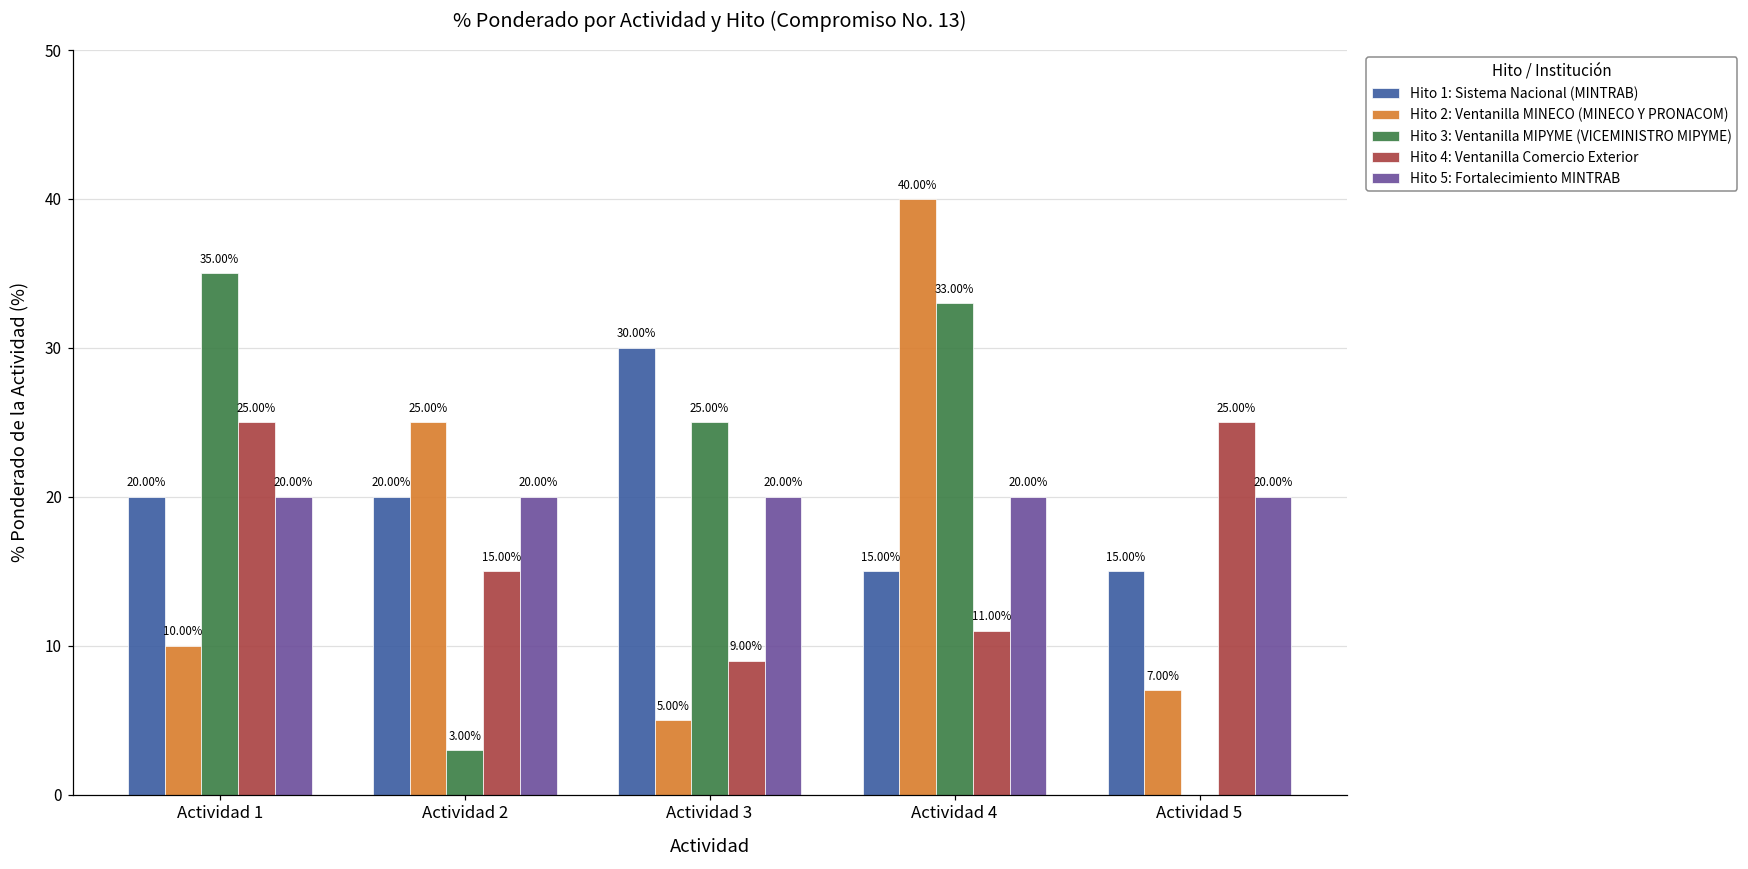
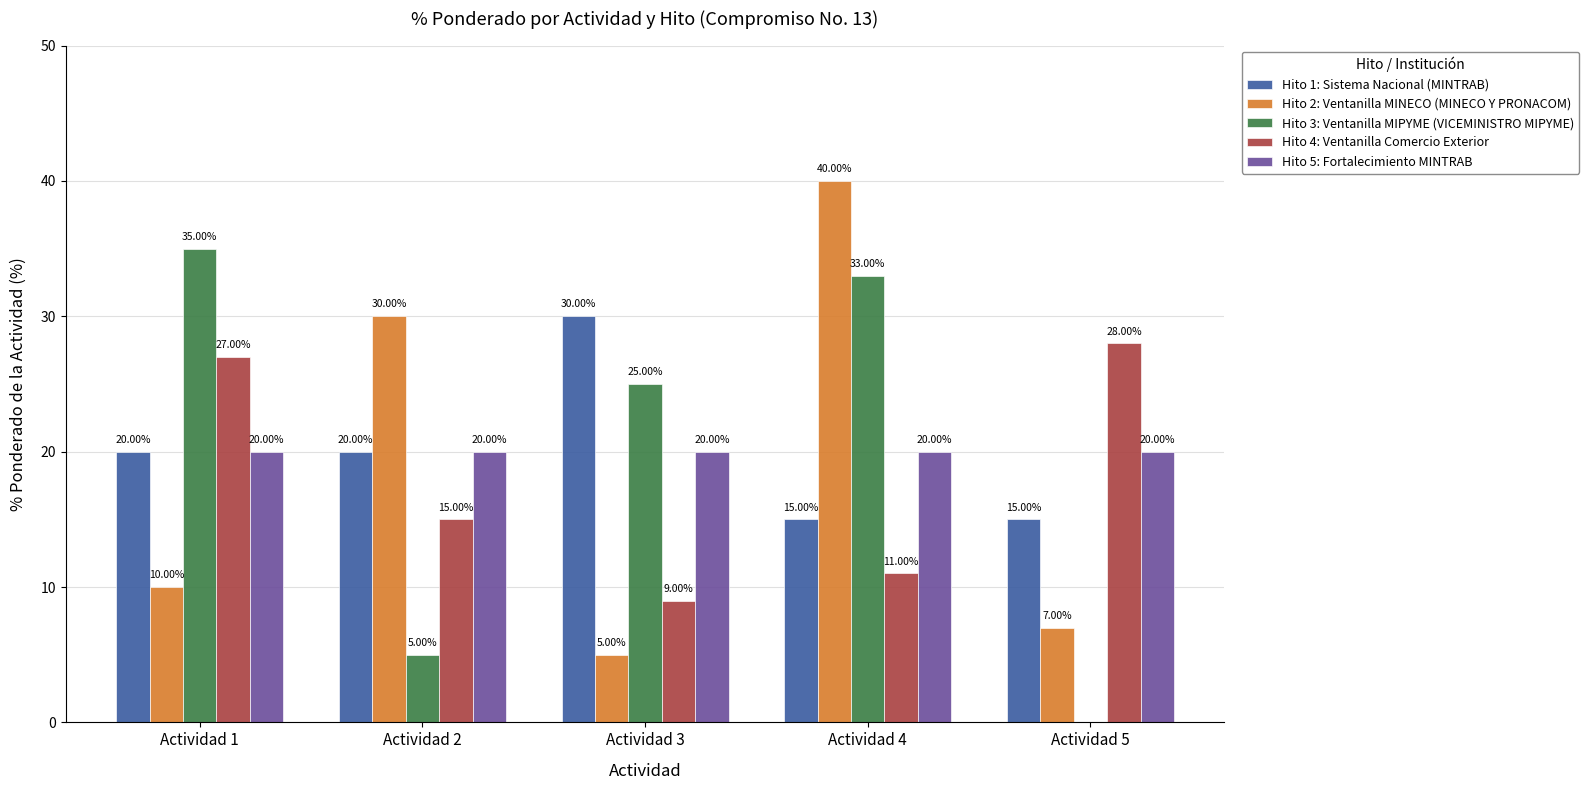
  {
    "Hito 2: Ventanilla MINECO (MINECO Y PRONACOM)": {
      "Actividad 1": "10.00%",
-     "Actividad 2": "25.00%",
+     "Actividad 2": "30.00%",
      "Actividad 3": "5.00%",
      "Actividad 4": "40.00%",
      "Actividad 5": "7.00%"
    },
    "Hito 3: Ventanilla MIPYME (VICEMINISTRO MIPYME)": {
      "Actividad 1": "35.00%",
-     "Actividad 2": "3.00%",
+     "Actividad 2": "5.00%",
      "Actividad 3": "25.00%",
      "Actividad 4": "33.00%"
    },
    "Hito 4: Ventanilla Comercio Exterior": {
-     "Actividad 1": "25.00%",
+     "Actividad 1": "27.00%",
      "Actividad 2": "15.00%",
      "Actividad 3": "9.00%",
      "Actividad 4": "11.00%",
-     "Actividad 5": "25.00%"
+     "Actividad 5": "28.00%"
    }
  }
